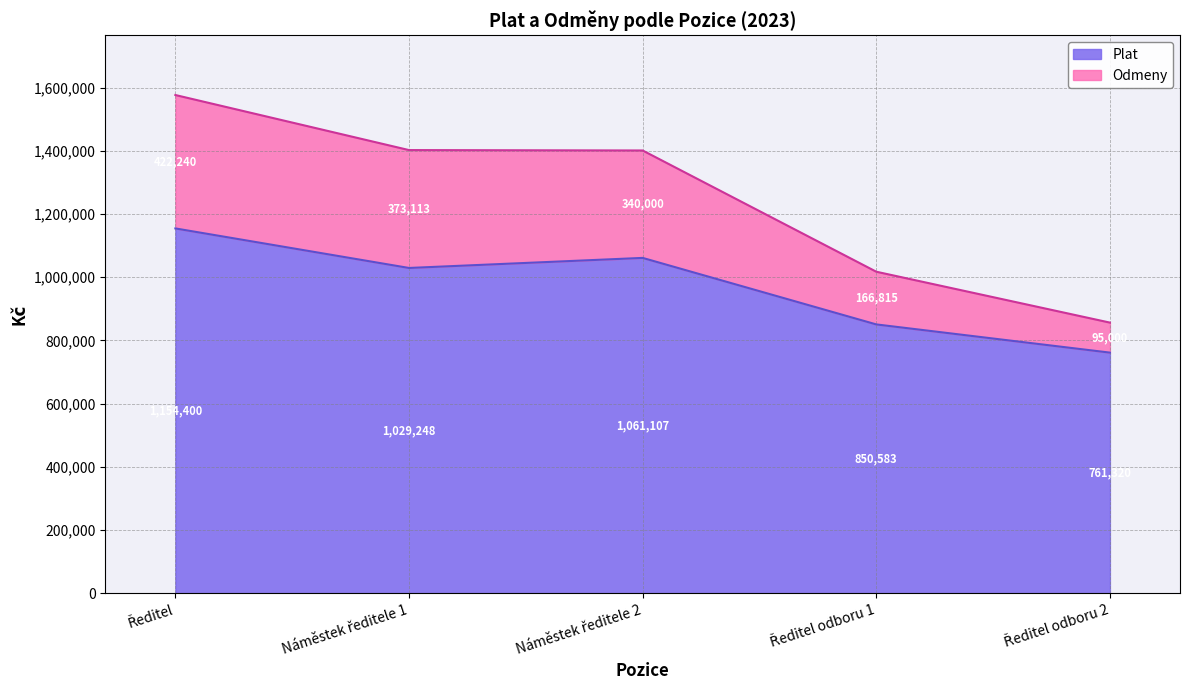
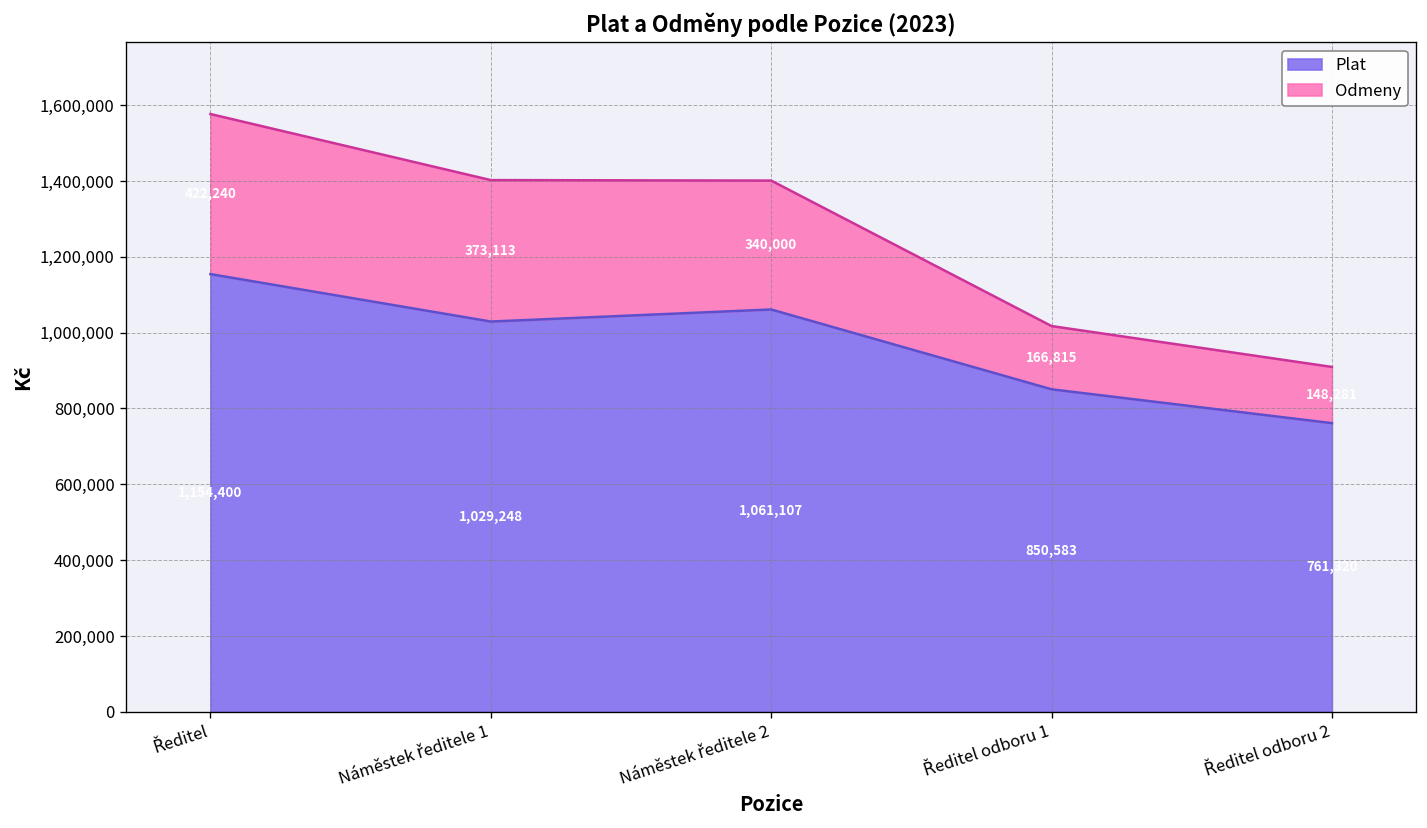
  {
    "Plat": {
      "Ředitel": "1,150,000",
      "Náměstek ředitele 1": "1,030,000",
      "Náměstek ředitele 2": "1,060,000",
      "Ředitel odboru 2": "760,000"
    },
    "Odmeny": {
      "Ředitel": "420,000",
      "Náměstek ředitele 1": "370,000",
      "Náměstek ředitele 2": "340,000",
-     "Ředitel odboru 2": "100,000"
+     "Ředitel odboru 2": "150,000"
    }
  }
